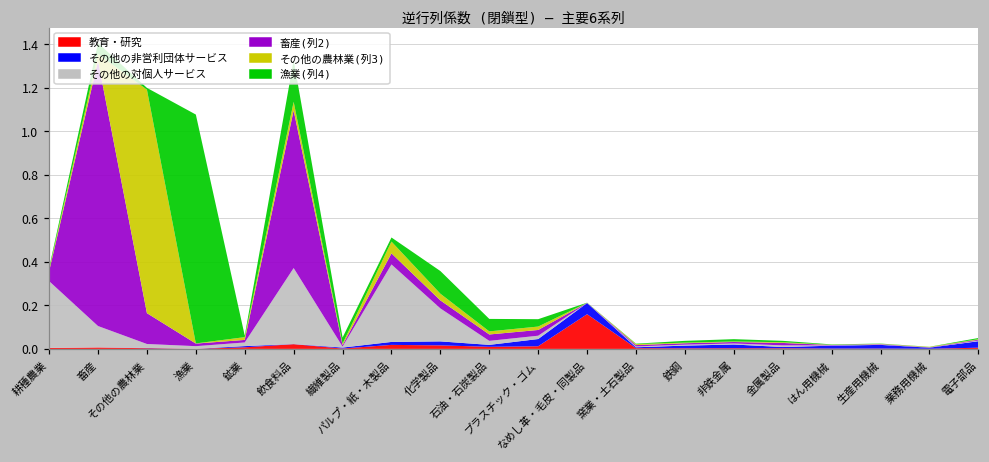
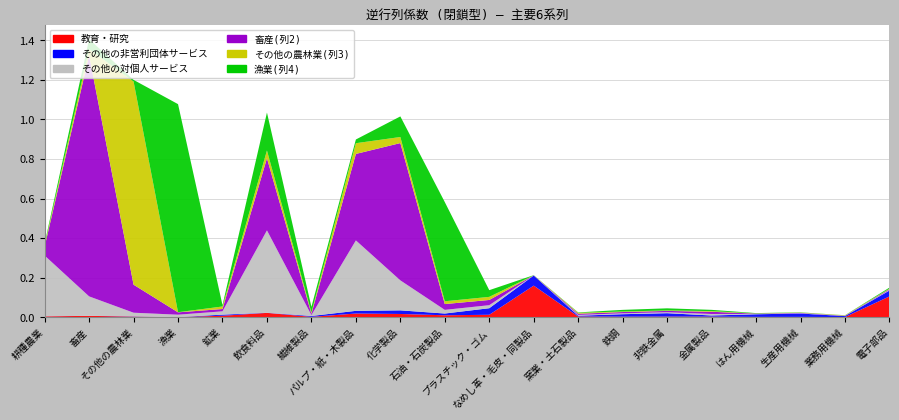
  {
    "教育・研究": {
      "パルプ・紙・木製品": 0.02,
      "化学製品": 0.02,
      "なめし革・毛皮・同製品": 0.16,
-     "電子部品": 0.01
+     "電子部品": 0.11
    },
    "その他の非営利団体サービス": {
      "パルプ・紙・木製品": 0.01,
      "化学製品": 0.02,
      "プラスチック・ゴム": 0.03
    },
    "その他の対個人サービス": {
      "耕種農業": 0.31,
      "畜産": 0.10,
      "その他の農林業": 0.02,
-     "飲食料品": 0.35,
+     "飲食料品": 0.42,
      "パルプ・紙・木製品": 0.36,
      "化学製品": 0.15,
      "石油・石炭製品": 0.02,
      "プラスチック・ゴム": 0.02
    },
    "畜産(列2)": {
      "その他の農林業": 0.14,
-     "飲食料品": 0.72,
-     "パルプ・紙・木製品": 0.05,
-     "化学製品": 0.04,
+     "飲食料品": 0.36,
+     "パルプ・紙・木製品": 0.44,
+     "化学製品": 0.69,
      "石油・石炭製品": 0.03,
      "プラスチック・ゴム": 0.03
    },
    "その他の農林業(列3)": {
      "飲食料品": 0.04,
      "パルプ・紙・木製品": 0.05,
      "化学製品": 0.03,
      "石油・石炭製品": 0.01,
      "プラスチック・ゴム": 0.02
    },
    "漁業(列4)": {
      "漁業": 1.05,
      "繊維製品": 0.03,
      "パルプ・紙・木製品": 0.02,
      "化学製品": 0.10,
-     "石油・石炭製品": 0.06,
+     "石油・石炭製品": 0.50,
      "プラスチック・ゴム": 0.03
    }
  }
